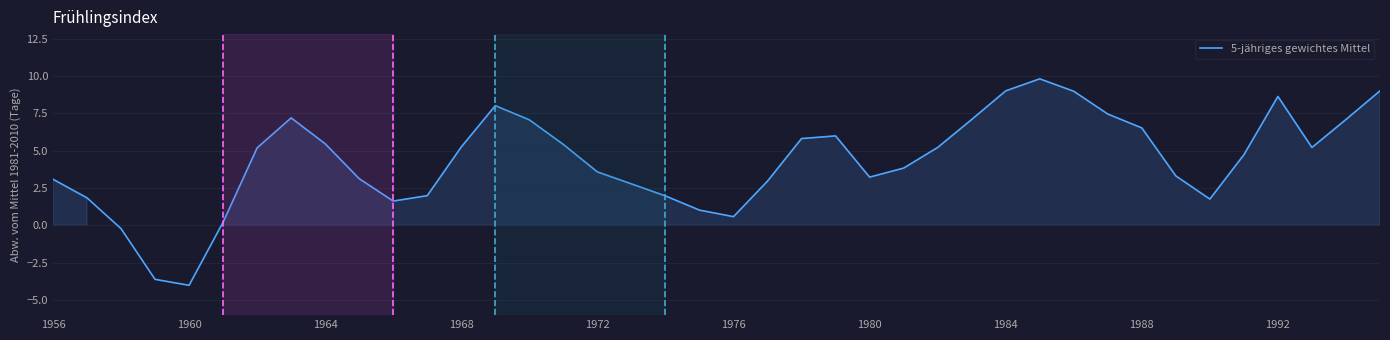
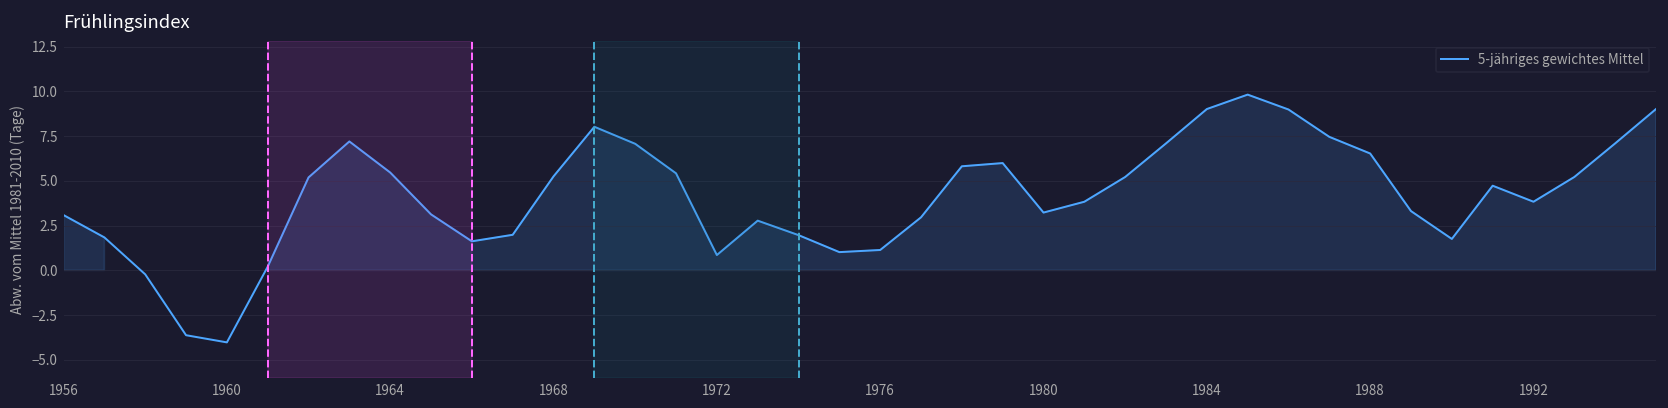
  {
    "1956": 3.1,
    "1960": -4.0,
    "1964": 5.5,
    "1968": 5.3,
-   "1972": 3.6,
-   "1976": 0.6,
+   "1972": 0.9,
+   "1976": 1.1,
    "1980": 3.2,
    "1984": 9.0,
    "1988": 6.5,
-   "1992": 8.6
+   "1992": 3.8
  }
